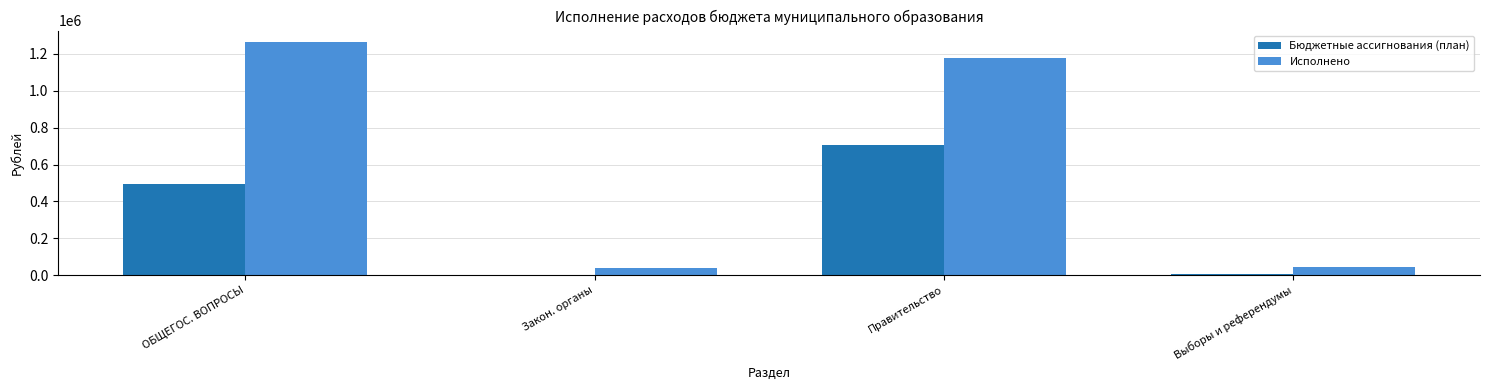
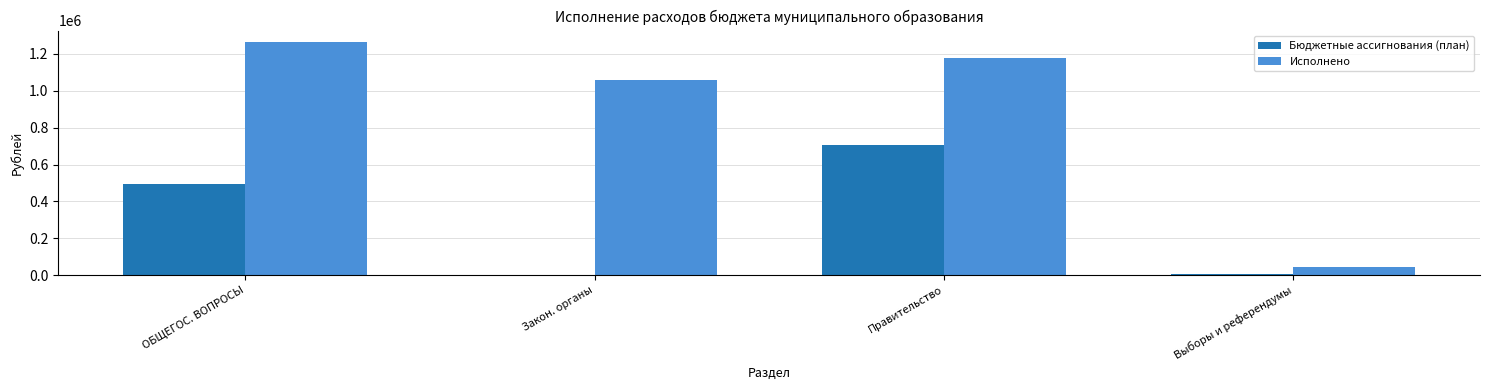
  {
    "Бюджетные ассигнования (план)": {
      "ОБЩЕГОС. ВОПРОСЫ": 500000,
      "Закон. органы": 0,
      "Правительство": 700000
    },
    "Исполнено": {
      "ОБЩЕГОС. ВОПРОСЫ": 1260000,
-     "Закон. органы": 40000,
+     "Закон. органы": 1060000,
      "Правительство": 1180000,
      "Выборы и референдумы": 50000
    }
  }
